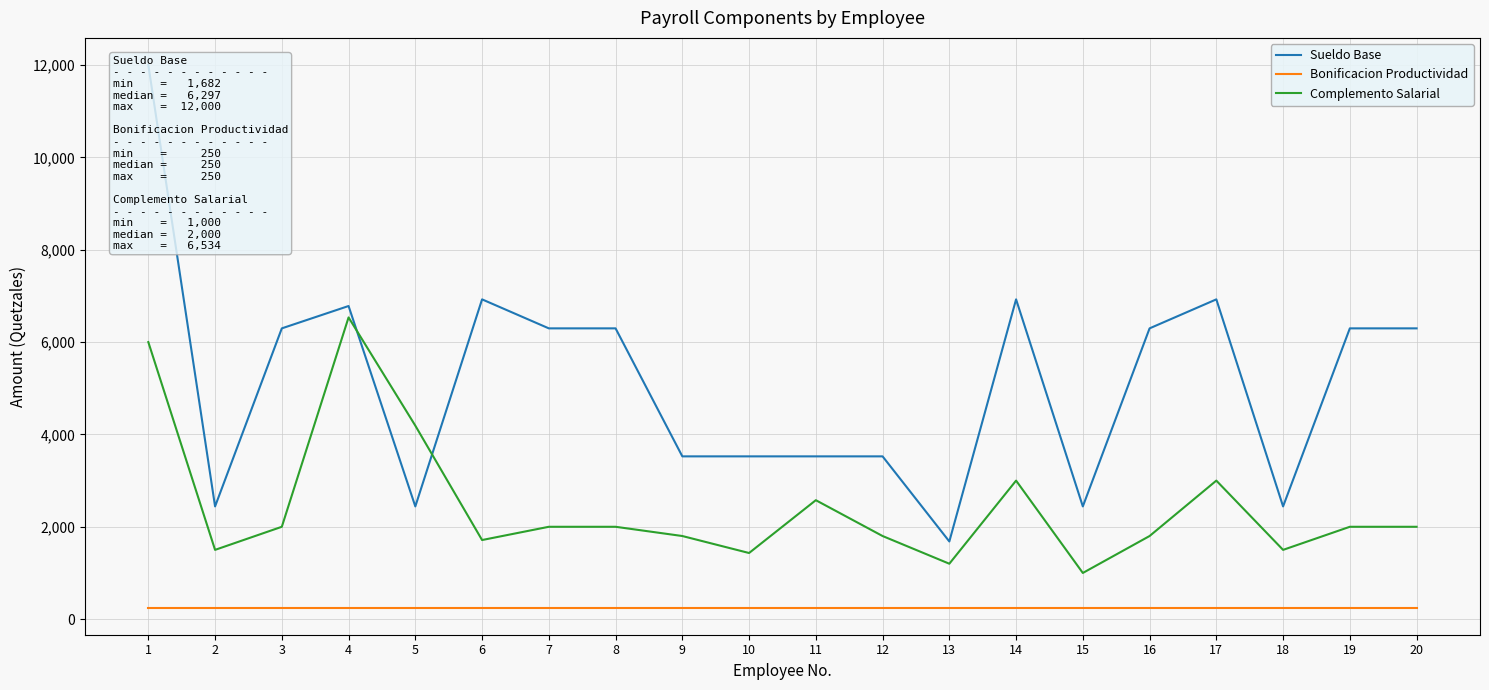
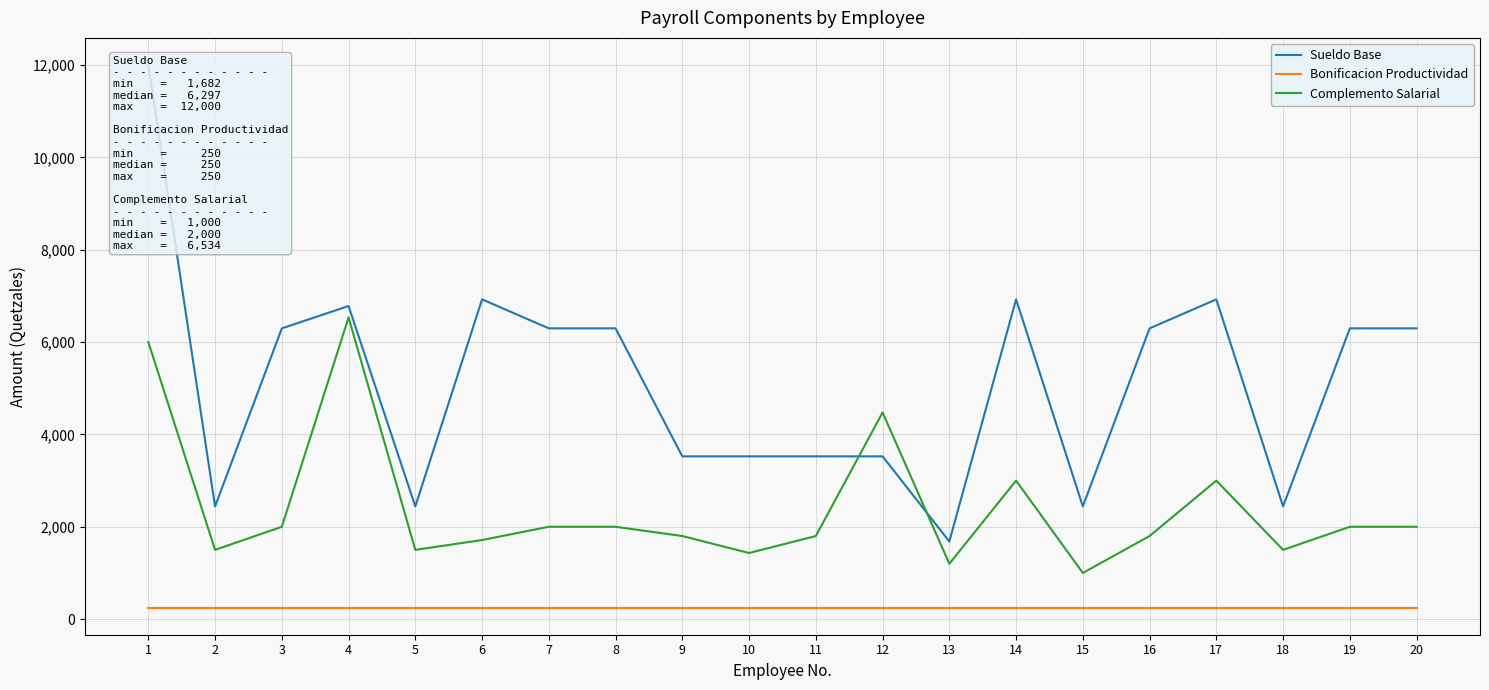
  {
    "Sueldo Base": {
      "2": "2,400",
      "3": "6,300",
      "4": "6,800",
      "5": "2,400",
      "6": "6,900",
      "7": "6,300",
      "8": "6,300",
      "9": "3,500",
      "10": "3,500",
      "11": "3,500",
      "12": "3,500",
      "13": "1,700",
      "14": "6,900",
      "15": "2,400",
      "16": "6,300",
      "17": "6,900",
      "18": "2,400",
      "19": "6,300",
      "20": "6,300"
    },
    "Bonificacion Productividad": {
      "1": "300",
      "2": "300",
      "3": "300",
      "4": "300",
      "5": "300",
      "6": "300",
      "7": "300",
      "8": "300",
      "9": "300",
      "10": "300",
      "11": "300",
      "12": "300",
      "13": "300",
      "14": "300",
      "15": "300",
      "16": "300",
      "17": "300",
      "18": "300",
      "19": "300",
      "20": "300"
    },
    "Complemento Salarial": {
      "1": "6,000",
      "2": "1,500",
      "3": "2,000",
      "4": "6,500",
-     "5": "4,200",
+     "5": "1,500",
      "6": "1,700",
      "7": "2,000",
      "8": "2,000",
      "9": "1,800",
      "10": "1,400",
-     "11": "2,600",
-     "12": "1,800",
+     "11": "1,800",
+     "12": "4,500",
      "13": "1,200",
      "14": "3,000",
      "15": "1,000",
      "16": "1,800",
      "17": "3,000",
      "18": "1,500",
      "19": "2,000",
      "20": "2,000"
    }
  }
